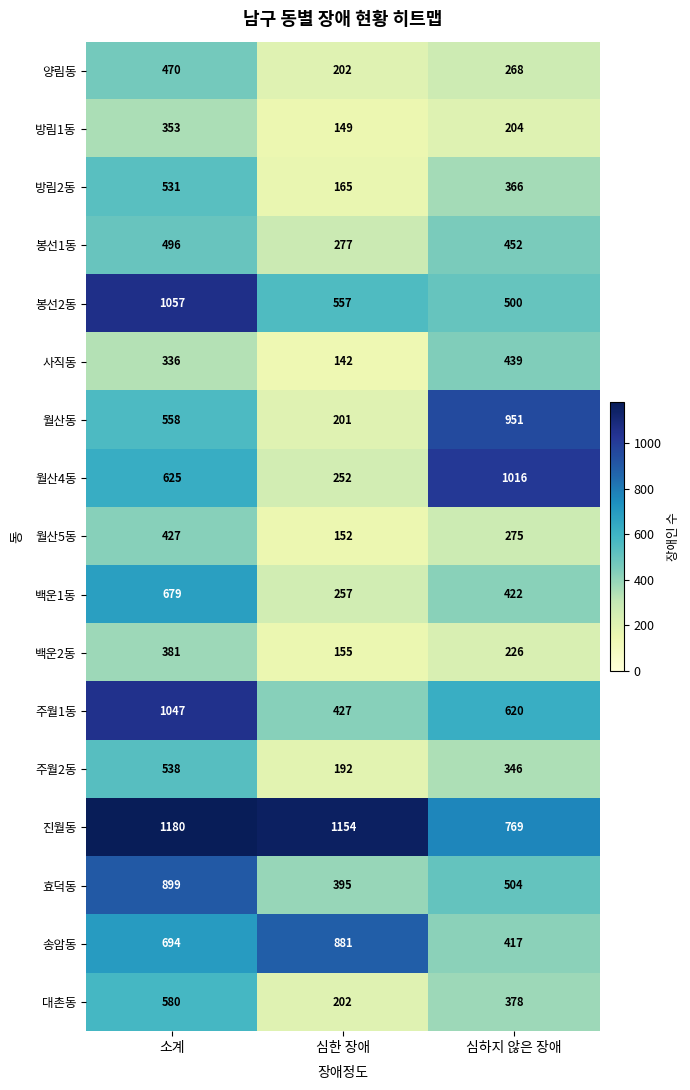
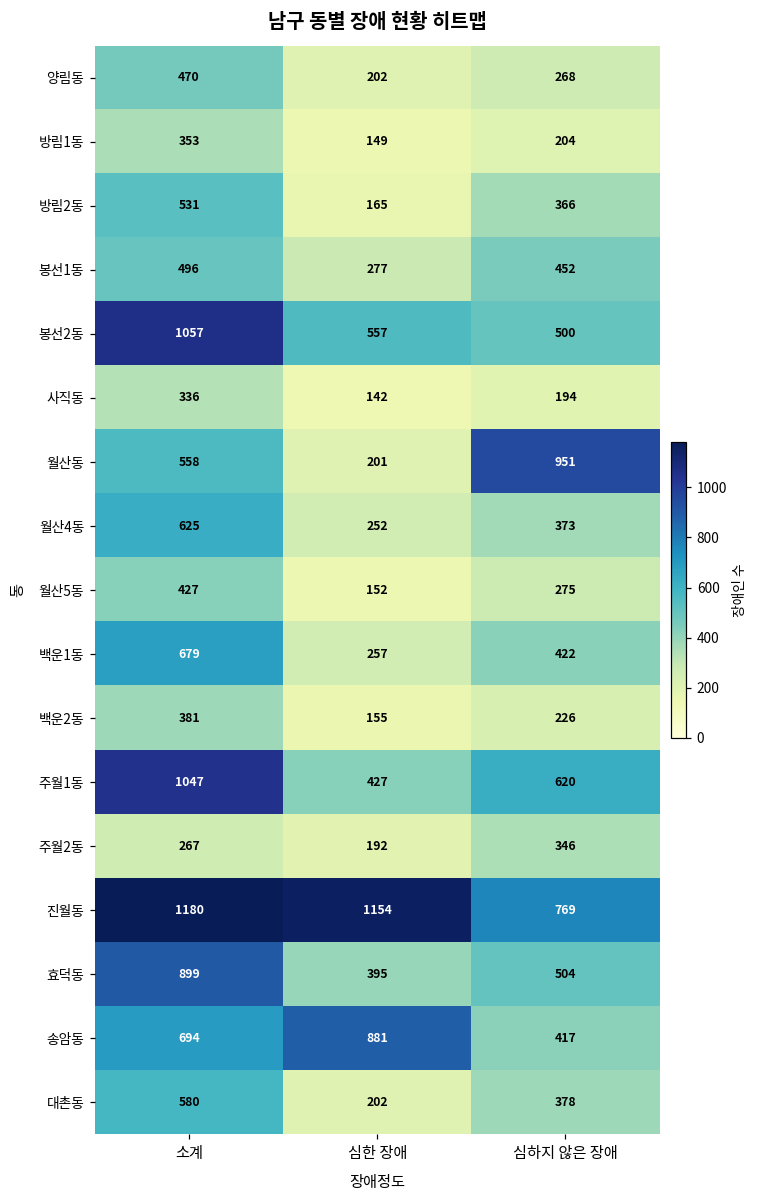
  {
    "양림동": {
      "소계": 470,
      "심한 장애": 202,
      "심하지 않은 장애": 268
    },
    "방림1동": {
      "소계": 353,
      "심한 장애": 149,
      "심하지 않은 장애": 204
    },
    "방림2동": {
      "소계": 531,
      "심한 장애": 165,
      "심하지 않은 장애": 366
    },
    "봉선1동": {
      "소계": 496,
      "심한 장애": 277,
      "심하지 않은 장애": 452
    },
    "봉선2동": {
      "소계": 1057,
      "심한 장애": 557,
      "심하지 않은 장애": 500
    },
    "사직동": {
      "소계": 336,
      "심한 장애": 142,
-     "심하지 않은 장애": 439
+     "심하지 않은 장애": 194
    },
    "월산동": {
      "소계": 558,
      "심한 장애": 201,
      "심하지 않은 장애": 951
    },
    "월산4동": {
      "소계": 625,
      "심한 장애": 252,
-     "심하지 않은 장애": 1016
+     "심하지 않은 장애": 373
    },
    "월산5동": {
      "소계": 427,
      "심한 장애": 152,
      "심하지 않은 장애": 275
    },
    "백운1동": {
      "소계": 679,
      "심한 장애": 257,
      "심하지 않은 장애": 422
    },
    "백운2동": {
      "소계": 381,
      "심한 장애": 155,
      "심하지 않은 장애": 226
    },
    "주월1동": {
      "소계": 1047,
      "심한 장애": 427,
      "심하지 않은 장애": 620
    },
    "주월2동": {
-     "소계": 538,
+     "소계": 267,
      "심한 장애": 192,
      "심하지 않은 장애": 346
    },
    "진월동": {
      "소계": 1180,
      "심한 장애": 1154,
      "심하지 않은 장애": 769
    },
    "효덕동": {
      "소계": 899,
      "심한 장애": 395,
      "심하지 않은 장애": 504
    },
    "송암동": {
      "소계": 694,
      "심한 장애": 881,
      "심하지 않은 장애": 417
    },
    "대촌동": {
      "소계": 580,
      "심한 장애": 202,
      "심하지 않은 장애": 378
    }
  }
